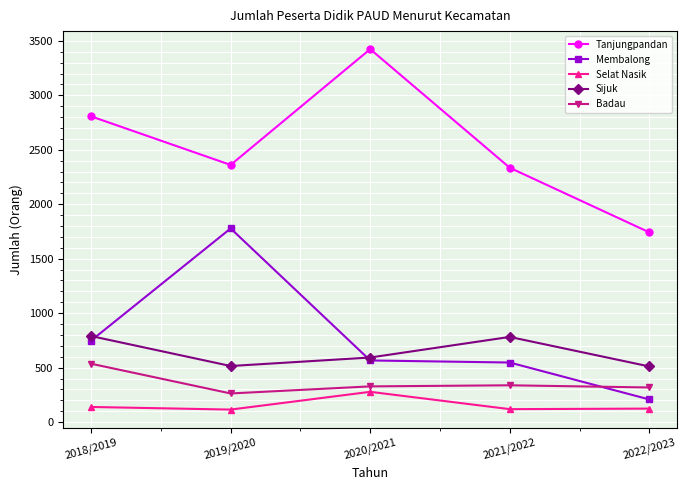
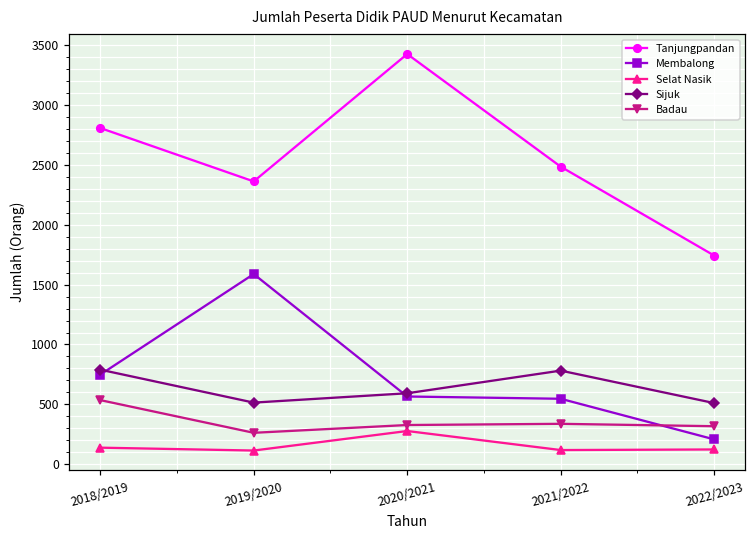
  {
    "Tanjungpandan": {
      "2018/2019": 2810,
      "2019/2020": 2360,
      "2020/2021": 3420,
-     "2021/2022": 2340,
+     "2021/2022": 2480,
      "2022/2023": 1740
    },
    "Membalong": {
      "2018/2019": 750,
-     "2019/2020": 1780,
+     "2019/2020": 1590,
      "2020/2021": 570,
      "2021/2022": 550,
      "2022/2023": 210
    },
    "Sijuk": {
      "2018/2019": 790,
      "2019/2020": 520,
      "2020/2021": 590,
      "2021/2022": 780,
      "2022/2023": 510
    }
  }
